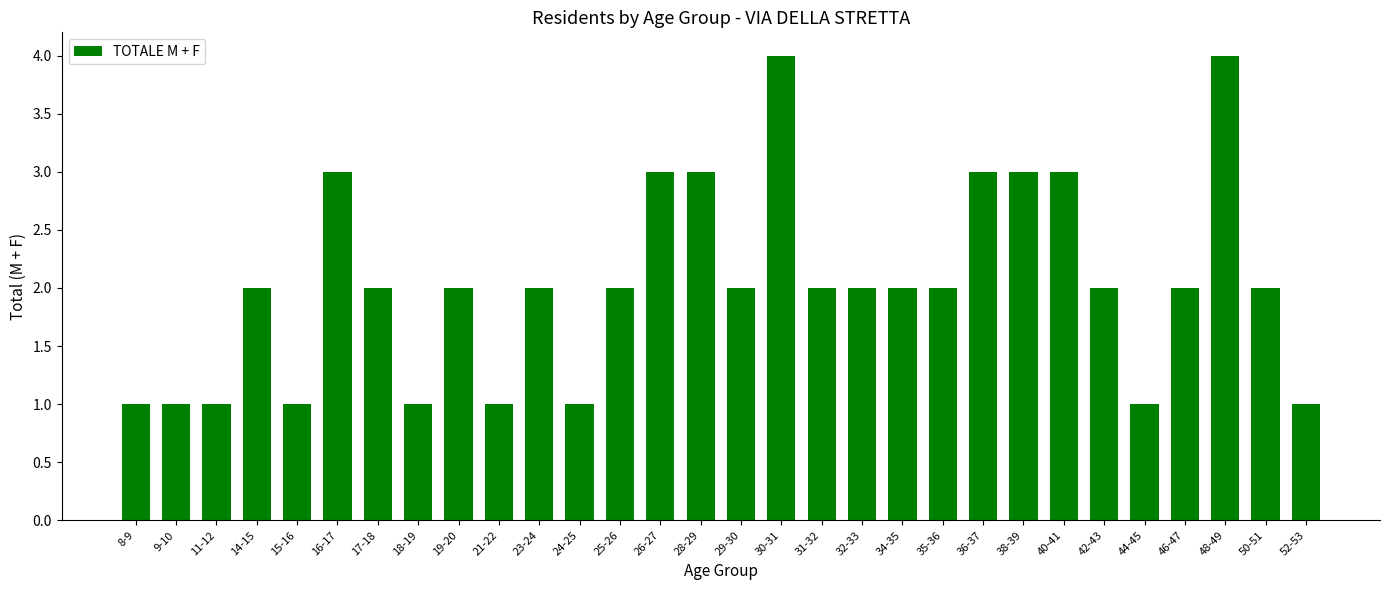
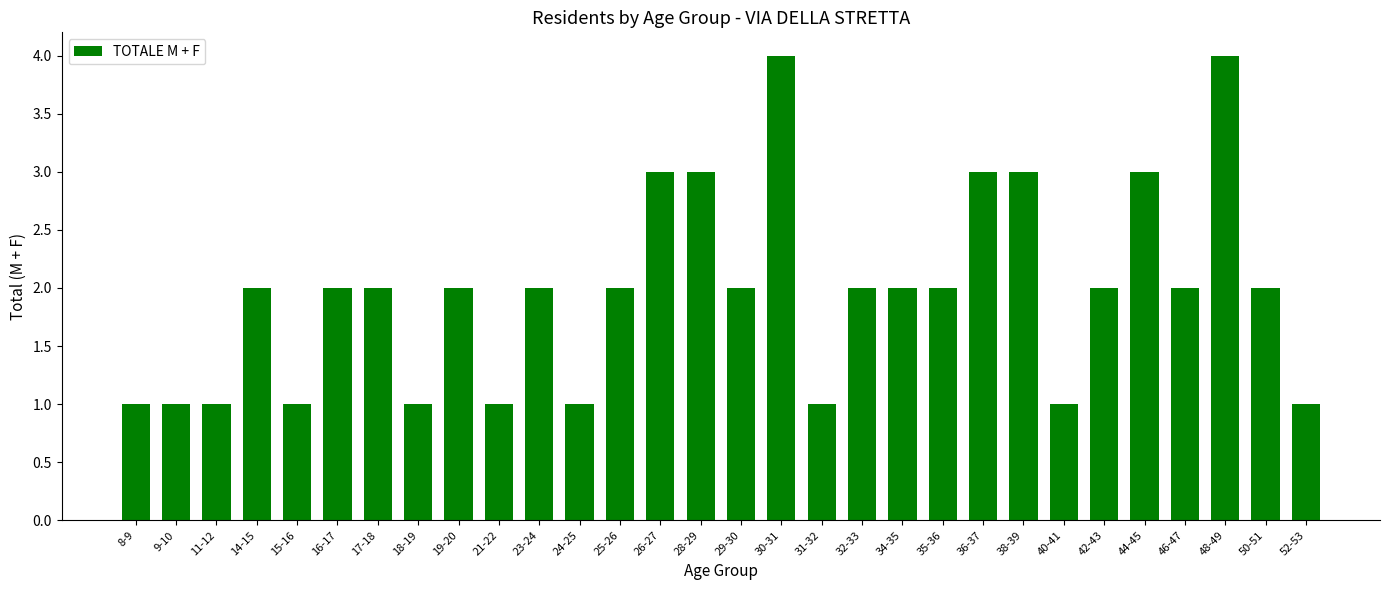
  {
    "8-9": 1,
    "9-10": 1,
    "11-12": 1,
    "14-15": 2,
    "15-16": 1,
-   "16-17": 3,
+   "16-17": 2,
    "17-18": 2,
    "18-19": 1,
    "19-20": 2,
    "21-22": 1,
    "23-24": 2,
    "24-25": 1,
    "25-26": 2,
    "26-27": 3,
    "28-29": 3,
    "29-30": 2,
    "30-31": 4,
-   "31-32": 2,
+   "31-32": 1,
    "32-33": 2,
    "34-35": 2,
    "35-36": 2,
    "36-37": 3,
    "38-39": 3,
-   "40-41": 3,
+   "40-41": 1,
    "42-43": 2,
-   "44-45": 1,
+   "44-45": 3,
    "46-47": 2,
    "48-49": 4,
    "50-51": 2,
    "52-53": 1
  }
